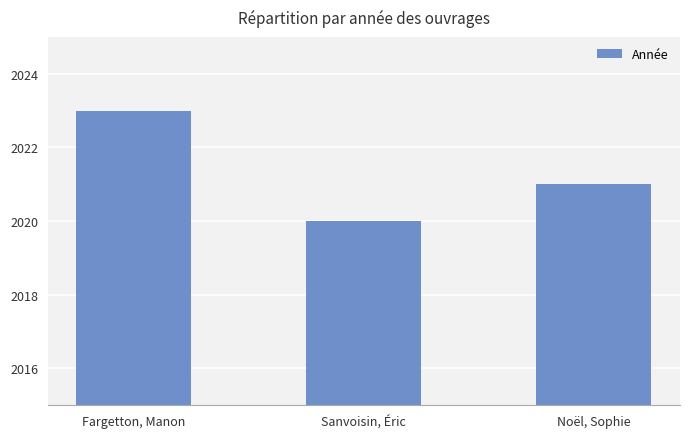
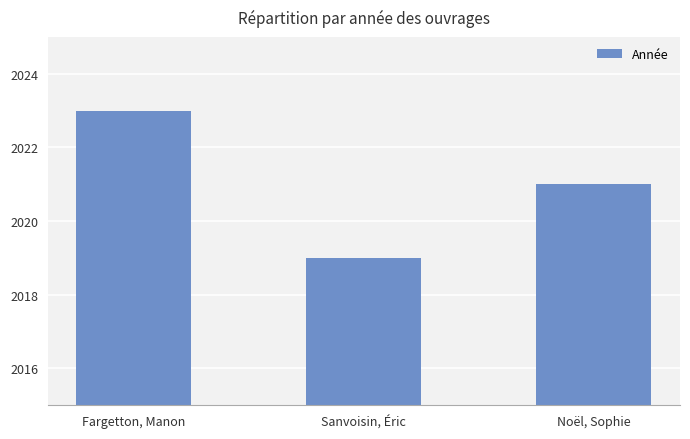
  {
    "Fargetton, Manon": 2023,
-   "Sanvoisin, Éric": 2020,
+   "Sanvoisin, Éric": 2019,
    "Noël, Sophie": 2021
  }
